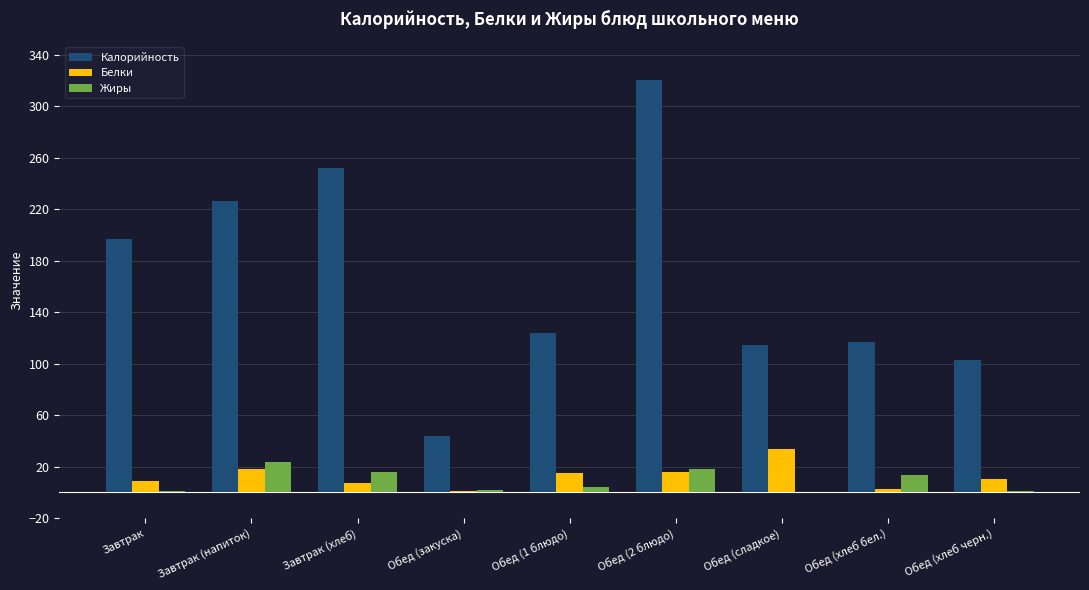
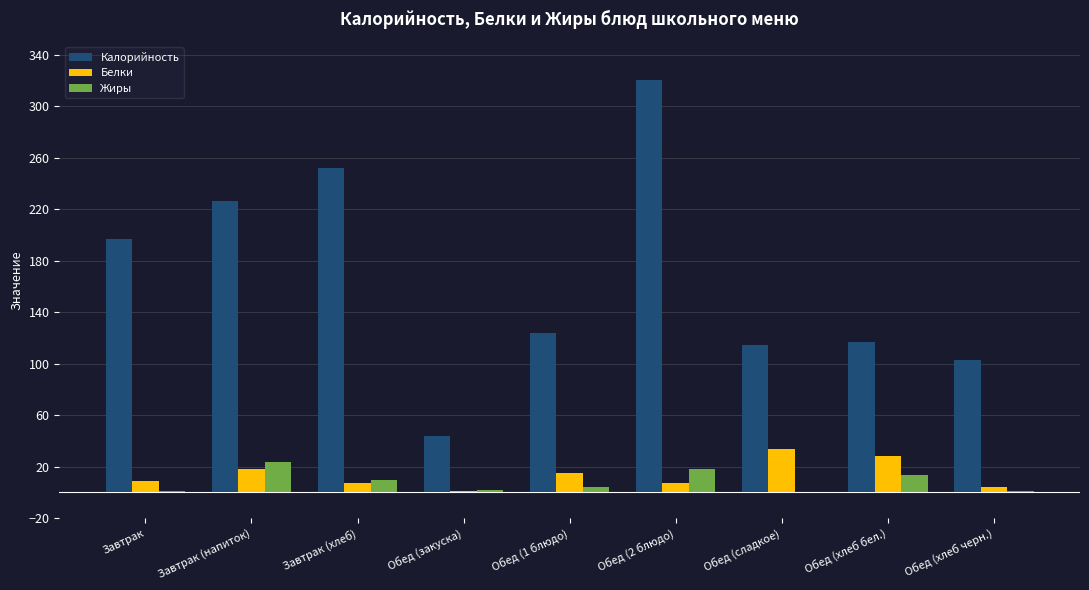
  {
    "Калорийность": {
      "Завтрак": 196,
      "Завтрак (напиток)": 226,
      "Завтрак (хлеб)": 252,
      "Обед (закуска)": 44,
      "Обед (1 блюдо)": 124,
      "Обед (2 блюдо)": 320,
      "Обед (сладкое)": 115,
      "Обед (хлеб бел.)": 117,
      "Обед (хлеб черн.)": 103
    },
    "Белки": {
      "Завтрак": 9,
      "Завтрак (напиток)": 18,
      "Завтрак (хлеб)": 7,
      "Обед (1 блюдо)": 15,
-     "Обед (2 блюдо)": 16,
+     "Обед (2 блюдо)": 7,
      "Обед (сладкое)": 33,
-     "Обед (хлеб бел.)": 2,
-     "Обед (хлеб черн.)": 11
+     "Обед (хлеб бел.)": 28,
+     "Обед (хлеб черн.)": 4
    },
    "Жиры": {
      "Завтрак (напиток)": 24,
-     "Завтрак (хлеб)": 16,
+     "Завтрак (хлеб)": 10,
      "Обед (закуска)": 2,
      "Обед (1 блюдо)": 4,
      "Обед (2 блюдо)": 18,
      "Обед (сладкое)": 0,
      "Обед (хлеб бел.)": 14
    }
  }
